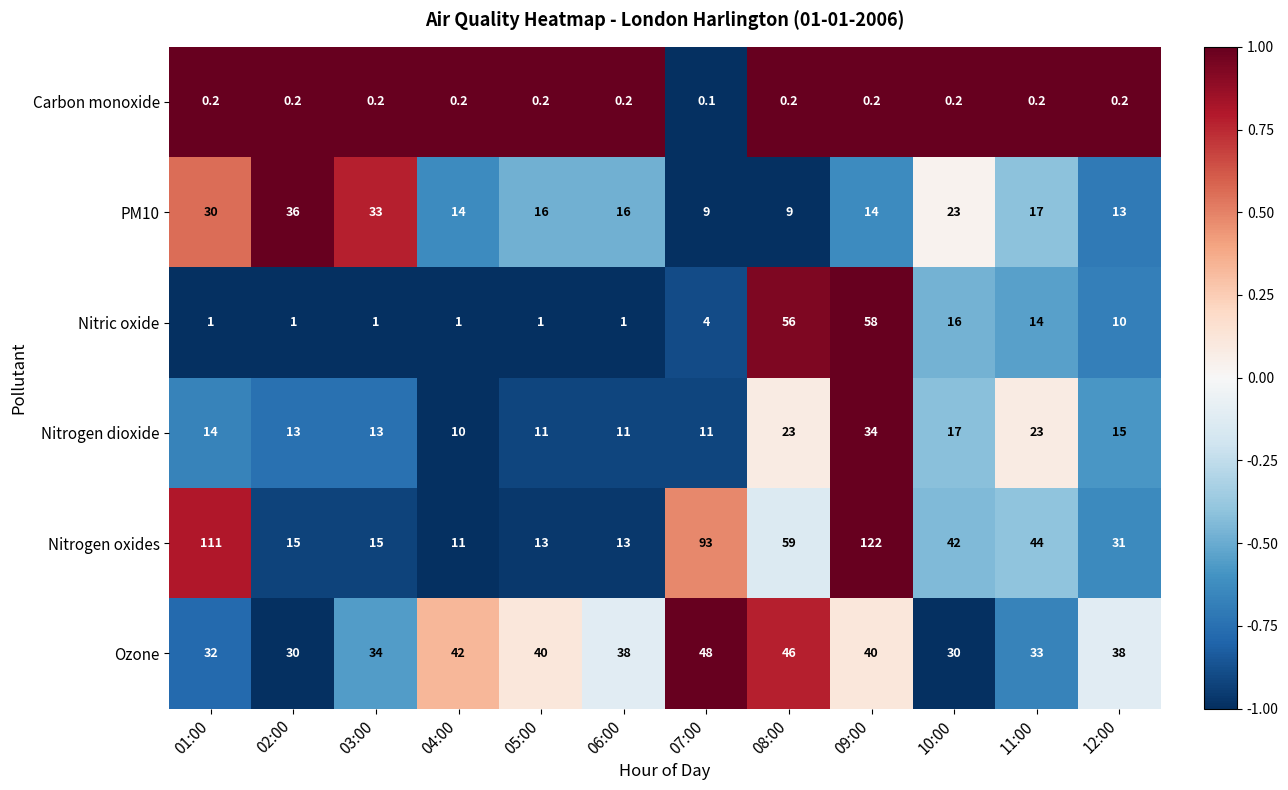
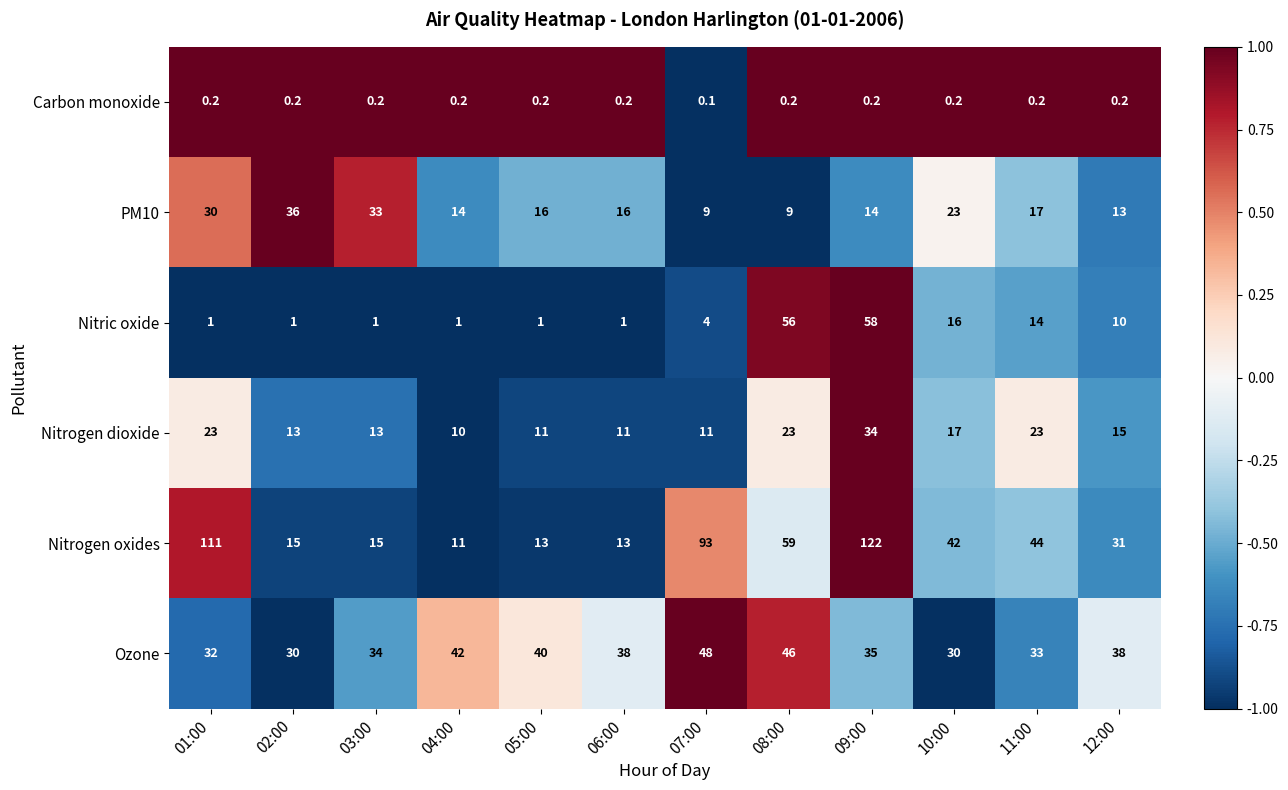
  {
    "Carbon monoxide": {
      "01:00": 0.2,
      "02:00": 0.2,
      "03:00": 0.2,
      "04:00": 0.2,
      "05:00": 0.2,
      "06:00": 0.2,
      "07:00": 0.1,
      "08:00": 0.2,
      "09:00": 0.2,
      "10:00": 0.2,
      "11:00": 0.2,
      "12:00": 0.2
    },
    "PM10": {
      "01:00": 30,
      "02:00": 36,
      "03:00": 33,
      "04:00": 14,
      "05:00": 16,
      "06:00": 16,
      "07:00": 9,
      "08:00": 9,
      "09:00": 14,
      "10:00": 23,
      "11:00": 17,
      "12:00": 13
    },
    "Nitric oxide": {
      "01:00": 1,
      "02:00": 1,
      "03:00": 1,
      "04:00": 1,
      "05:00": 1,
      "06:00": 1,
      "07:00": 4,
      "08:00": 56,
      "09:00": 58,
      "10:00": 16,
      "11:00": 14,
      "12:00": 10
    },
    "Nitrogen dioxide": {
-     "01:00": 14,
+     "01:00": 23,
      "02:00": 13,
      "03:00": 13,
      "04:00": 10,
      "05:00": 11,
      "06:00": 11,
      "07:00": 11,
      "08:00": 23,
      "09:00": 34,
      "10:00": 17,
      "11:00": 23,
      "12:00": 15
    },
    "Nitrogen oxides": {
      "01:00": 111,
      "02:00": 15,
      "03:00": 15,
      "04:00": 11,
      "05:00": 13,
      "06:00": 13,
      "07:00": 93,
      "08:00": 59,
      "09:00": 122,
      "10:00": 42,
      "11:00": 44,
      "12:00": 31
    },
    "Ozone": {
      "01:00": 32,
      "02:00": 30,
      "03:00": 34,
      "04:00": 42,
      "05:00": 40,
      "06:00": 38,
      "07:00": 48,
      "08:00": 46,
-     "09:00": 40,
+     "09:00": 35,
      "10:00": 30,
      "11:00": 33,
      "12:00": 38
    }
  }
